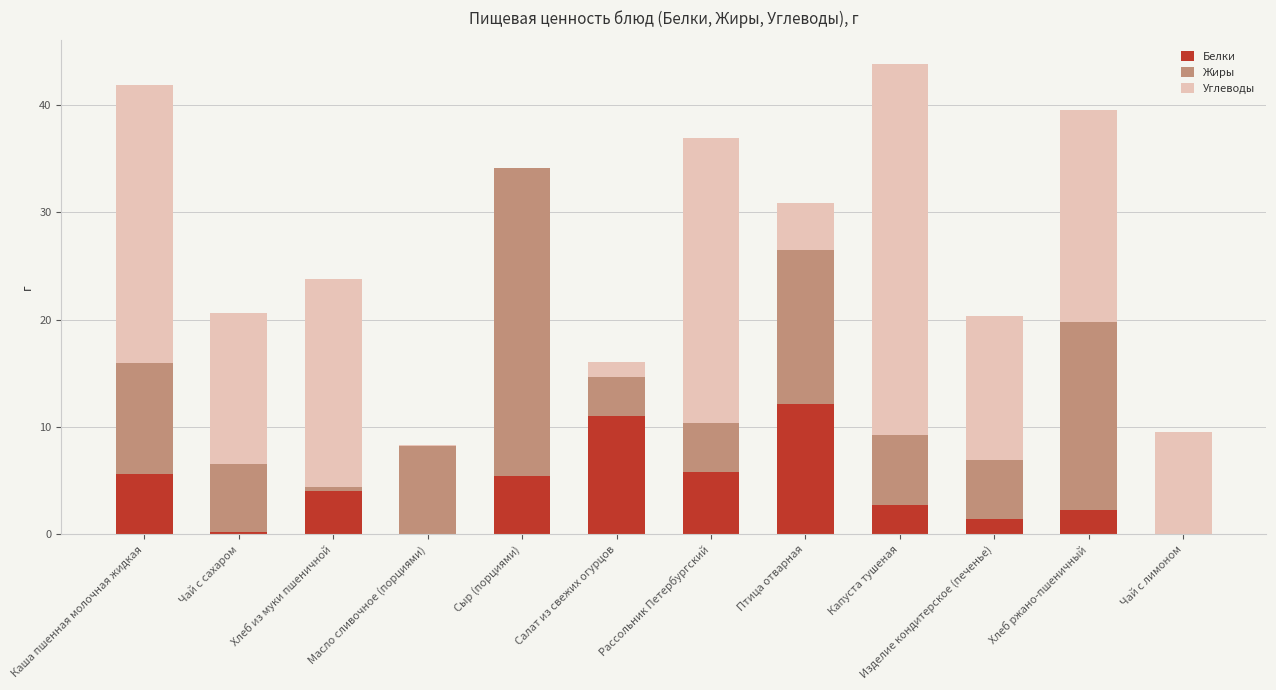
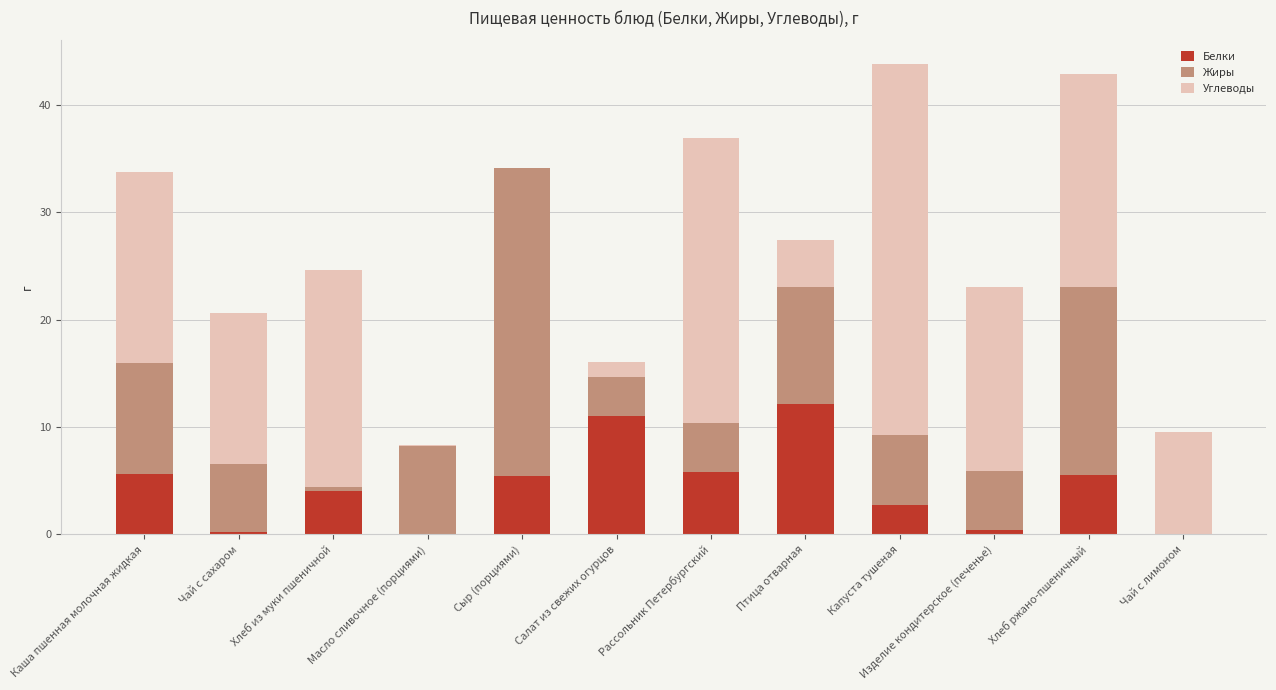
  {
    "Белки": {
      "Каша пшенная молочная жидкая": 5.6,
      "Хлеб из муки пшеничной": 4.1,
      "Масло сливочное (порциями)": 0.0,
      "Сыр (порциями)": 5.4,
      "Салат из свежих огурцов": 11.0,
      "Рассольник Петербургский": 5.8,
      "Птица отварная": 12.1,
      "Капуста тушеная": 2.8,
-     "Изделие кондитерское (печенье)": 1.4,
-     "Хлеб ржано-пшеничный": 2.2
+     "Изделие кондитерское (печенье)": 0.4,
+     "Хлеб ржано-пшеничный": 5.5
    },
    "Жиры": {
      "Каша пшенная молочная жидкая": 10.4,
      "Чай с сахаром": 6.4,
      "Хлеб из муки пшеничной": 0.4,
      "Масло сливочное (порциями)": 8.2,
      "Сыр (порциями)": 28.7,
      "Салат из свежих огурцов": 3.7,
      "Рассольник Петербургский": 4.6,
-     "Птица отварная": 14.3,
+     "Птица отварная": 10.9,
      "Капуста тушеная": 6.5,
      "Изделие кондитерское (печенье)": 5.5,
      "Хлеб ржано-пшеничный": 17.5,
      "Чай с лимоном": 0.0
    },
    "Углеводы": {
-     "Каша пшенная молочная жидкая": 25.9,
+     "Каша пшенная молочная жидкая": 17.8,
      "Чай с сахаром": 14.0,
-     "Хлеб из муки пшеничной": 19.3,
+     "Хлеб из муки пшеничной": 20.1,
      "Сыр (порциями)": 0.0,
      "Салат из свежих огурцов": 1.4,
      "Рассольник Петербургский": 26.5,
      "Птица отварная": 4.4,
      "Капуста тушеная": 34.5,
-     "Изделие кондитерское (печенье)": 13.4,
+     "Изделие кондитерское (печенье)": 17.1,
      "Хлеб ржано-пшеничный": 19.8,
      "Чай с лимоном": 9.5
    }
  }
